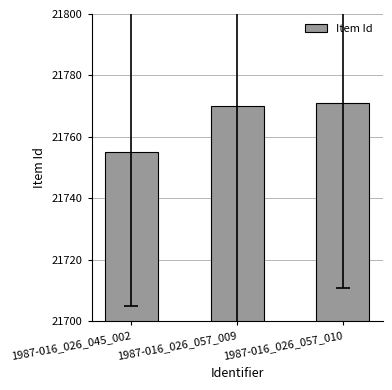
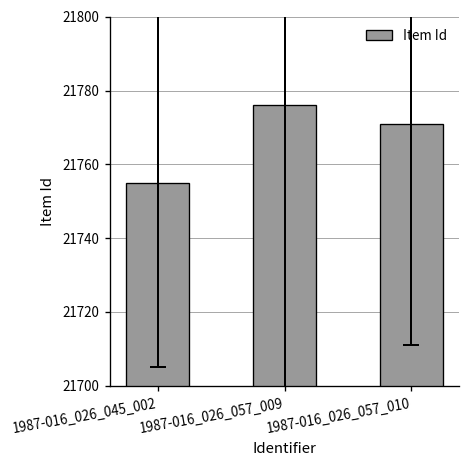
  {
    "Item Id": {
      "1987-016_026_045_002": 21755,
-     "1987-016_026_057_009": 21770,
+     "1987-016_026_057_009": 21776,
      "1987-016_026_057_010": 21771
    }
  }
